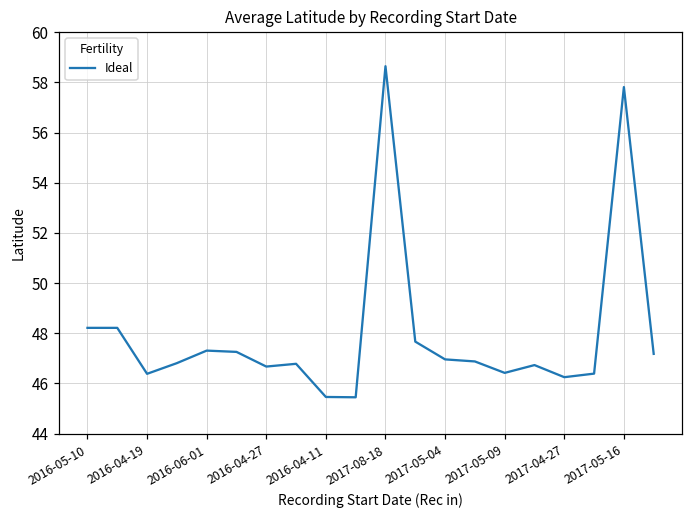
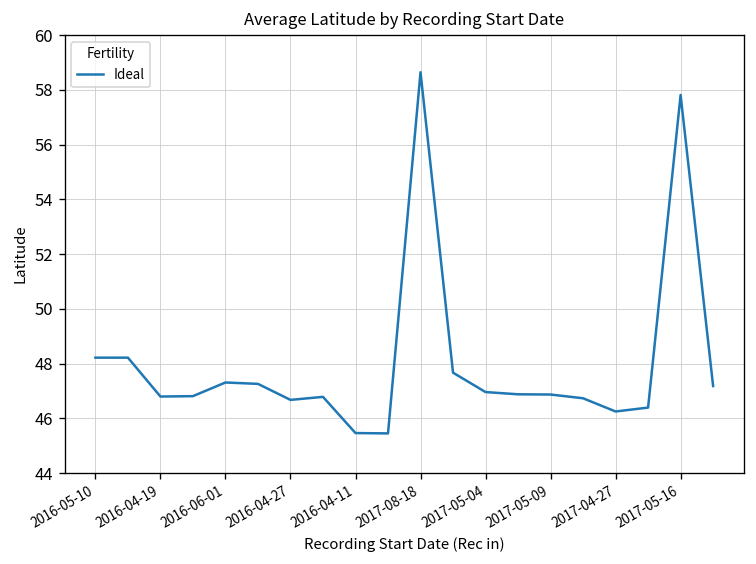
  {
-   "2016-04-19": 46.4,
+   "2016-04-19": 46.8,
    "2016-04-11": 45.5,
    "2017-08-18": 58.6,
-   "2017-05-09": 46.4,
+   "2017-05-09": 46.9,
    "2017-05-16": 57.8
  }
